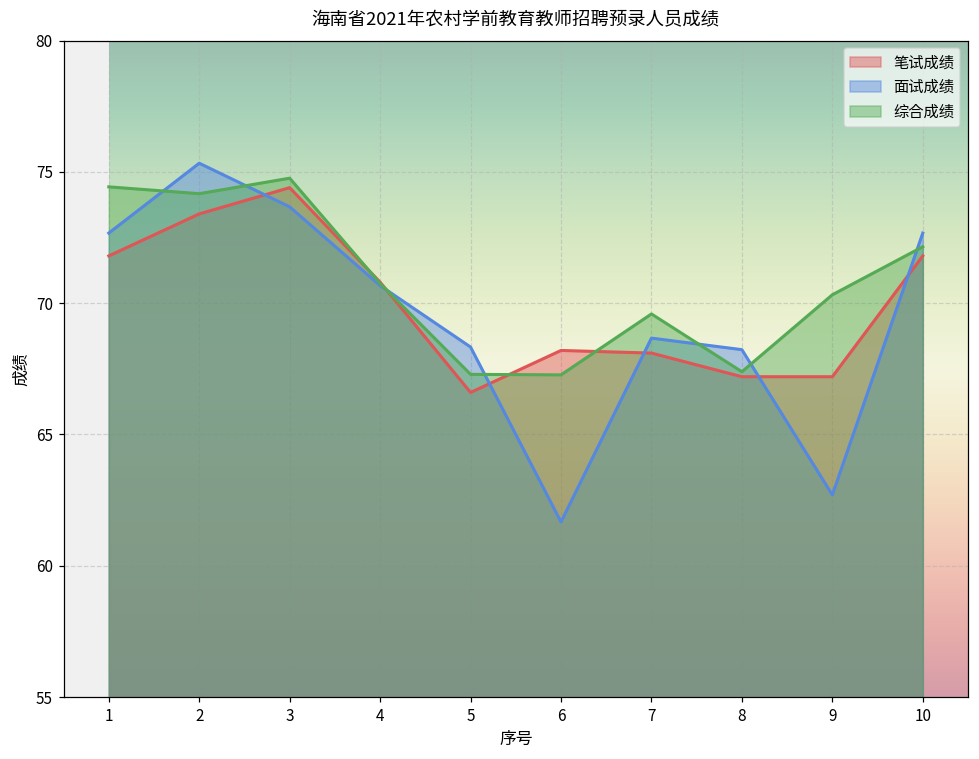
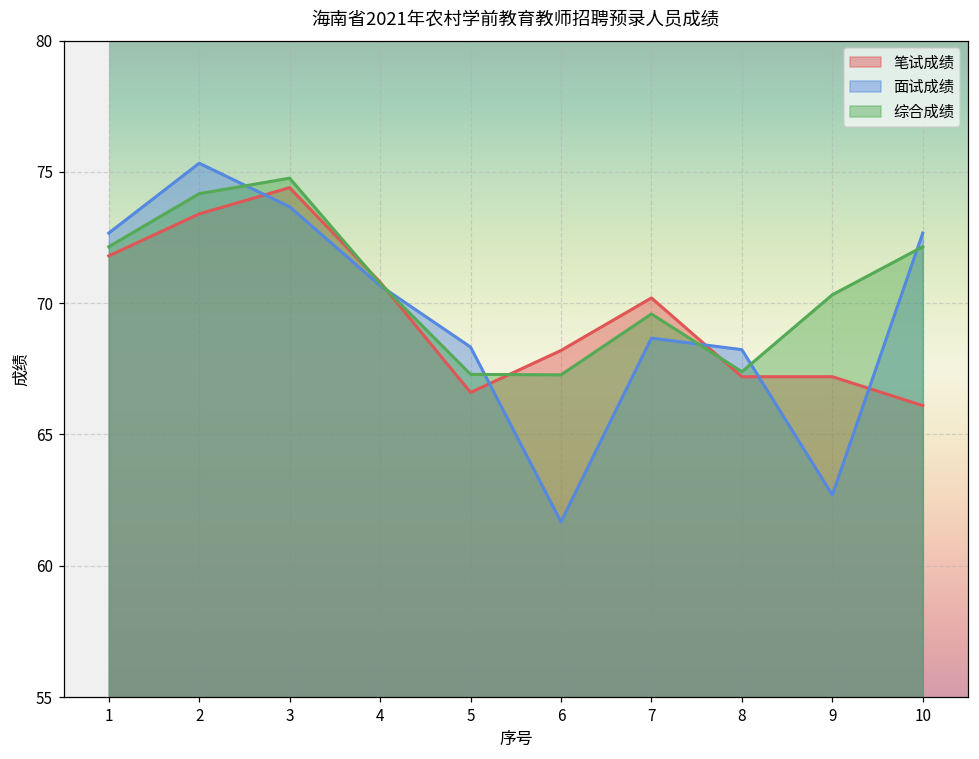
  {
    "笔试成绩": {
      "1": 71.8,
      "2": 73.4,
      "3": 74.4,
      "5": 66.6,
      "6": 68.2,
-     "7": 68.1,
+     "7": 70.2,
      "8": 67.2,
      "9": 67.2,
-     "10": 71.8
+     "10": 66.1
    },
    "面试成绩": {
      "1": 72.7,
      "2": 75.3,
      "3": 73.7,
      "5": 68.3,
      "6": 61.7,
      "7": 68.7,
      "8": 68.2,
      "9": 62.7,
      "10": 72.7
    },
    "综合成绩": {
-     "1": 74.4,
+     "1": 72.2,
      "2": 74.2,
      "3": 74.8,
      "5": 67.3,
      "6": 67.3,
      "7": 69.6,
      "8": 67.4,
      "9": 70.3,
      "10": 72.2
    }
  }
